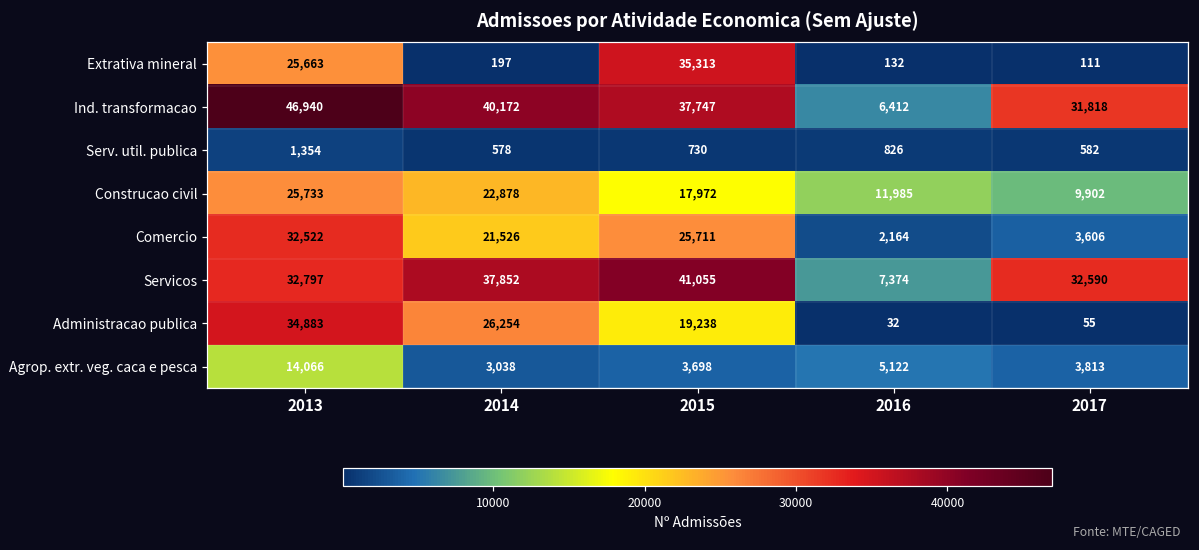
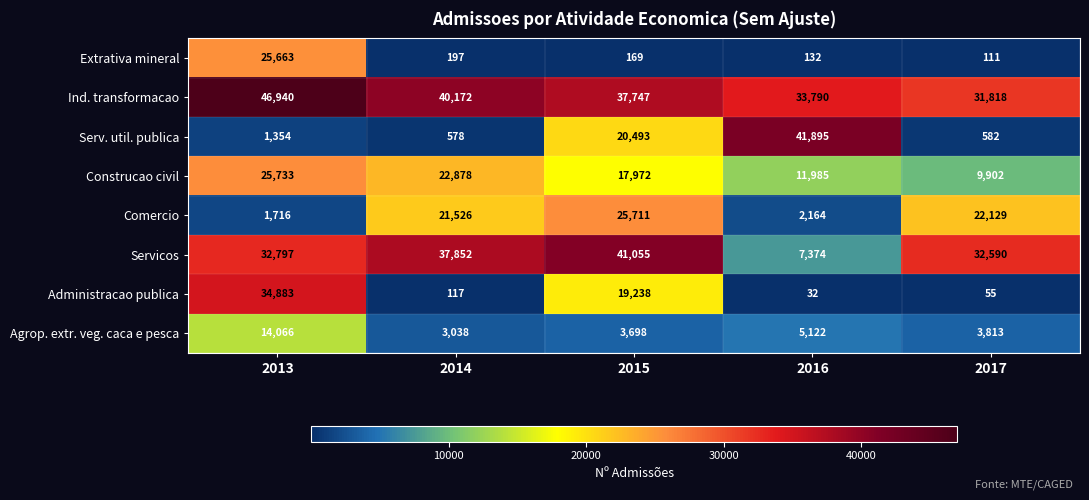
  {
    "Extrativa mineral": {
      "2013": "25,663",
      "2014": "197",
-     "2015": "35,313",
+     "2015": "169",
      "2016": "132",
      "2017": "111"
    },
    "Ind. transformacao": {
      "2013": "46,940",
      "2014": "40,172",
      "2015": "37,747",
-     "2016": "6,412",
+     "2016": "33,790",
      "2017": "31,818"
    },
    "Serv. util. publica": {
      "2013": "1,354",
      "2014": "578",
-     "2015": "730",
-     "2016": "826",
+     "2015": "20,493",
+     "2016": "41,895",
      "2017": "582"
    },
    "Construcao civil": {
      "2013": "25,733",
      "2014": "22,878",
      "2015": "17,972",
      "2016": "11,985",
      "2017": "9,902"
    },
    "Comercio": {
-     "2013": "32,522",
+     "2013": "1,716",
      "2014": "21,526",
      "2015": "25,711",
      "2016": "2,164",
-     "2017": "3,606"
+     "2017": "22,129"
    },
    "Servicos": {
      "2013": "32,797",
      "2014": "37,852",
      "2015": "41,055",
      "2016": "7,374",
      "2017": "32,590"
    },
    "Administracao publica": {
      "2013": "34,883",
-     "2014": "26,254",
+     "2014": "117",
      "2015": "19,238",
      "2016": "32",
      "2017": "55"
    },
    "Agrop. extr. veg. caca e pesca": {
      "2013": "14,066",
      "2014": "3,038",
      "2015": "3,698",
      "2016": "5,122",
      "2017": "3,813"
    }
  }
